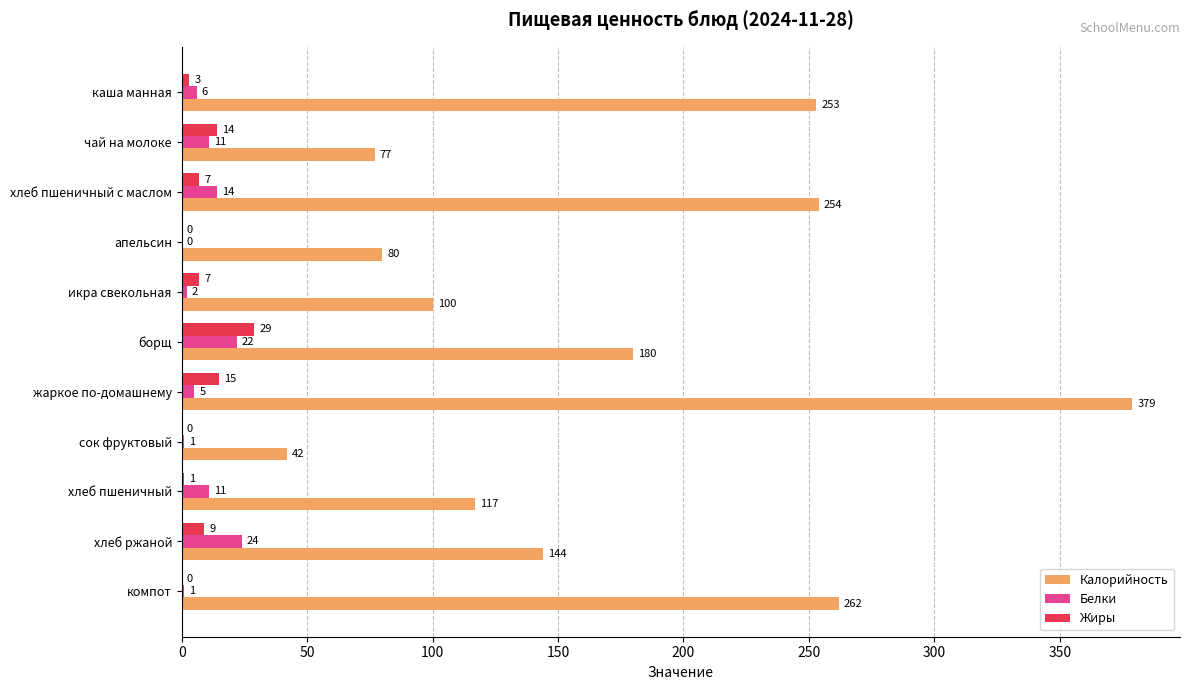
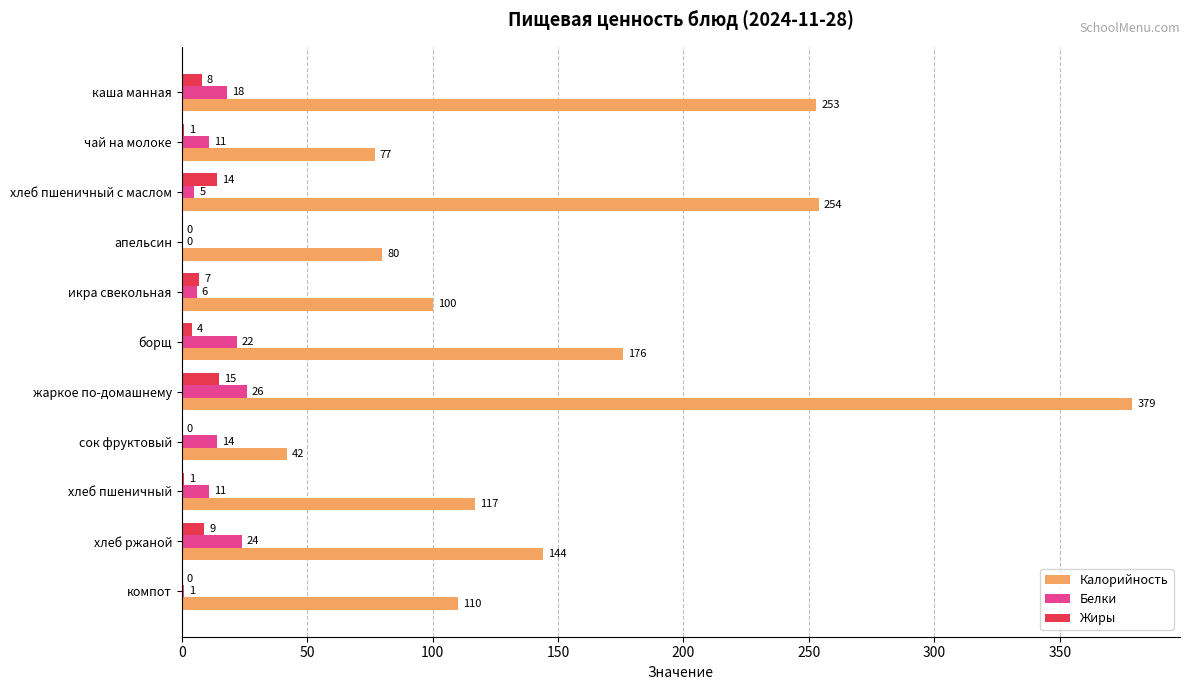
  {
    "Калорийность": {
      "каша манная": 253,
      "чай на молоке": 77,
      "хлеб пшеничный с маслом": 254,
      "апельсин": 80,
      "икра свекольная": 100,
-     "борщ": 180,
+     "борщ": 176,
      "жаркое по-домашнему": 379,
      "сок фруктовый": 42,
      "хлеб пшеничный": 117,
      "хлеб ржаной": 144,
-     "компот": 262
+     "компот": 110
    },
    "Белки": {
-     "каша манная": 6,
+     "каша манная": 18,
      "чай на молоке": 11,
-     "хлеб пшеничный с маслом": 14,
+     "хлеб пшеничный с маслом": 5,
      "апельсин": 0,
-     "икра свекольная": 2,
+     "икра свекольная": 6,
      "борщ": 22,
-     "жаркое по-домашнему": 5,
-     "сок фруктовый": 1,
+     "жаркое по-домашнему": 26,
+     "сок фруктовый": 14,
      "хлеб пшеничный": 11,
      "хлеб ржаной": 24,
      "компот": 1
    },
    "Жиры": {
-     "каша манная": 3,
-     "чай на молоке": 14,
-     "хлеб пшеничный с маслом": 7,
+     "каша манная": 8,
+     "чай на молоке": 1,
+     "хлеб пшеничный с маслом": 14,
      "апельсин": 0,
      "икра свекольная": 7,
-     "борщ": 29,
+     "борщ": 4,
      "жаркое по-домашнему": 15,
      "сок фруктовый": 0,
      "хлеб пшеничный": 1,
      "хлеб ржаной": 9,
      "компот": 0
    }
  }
